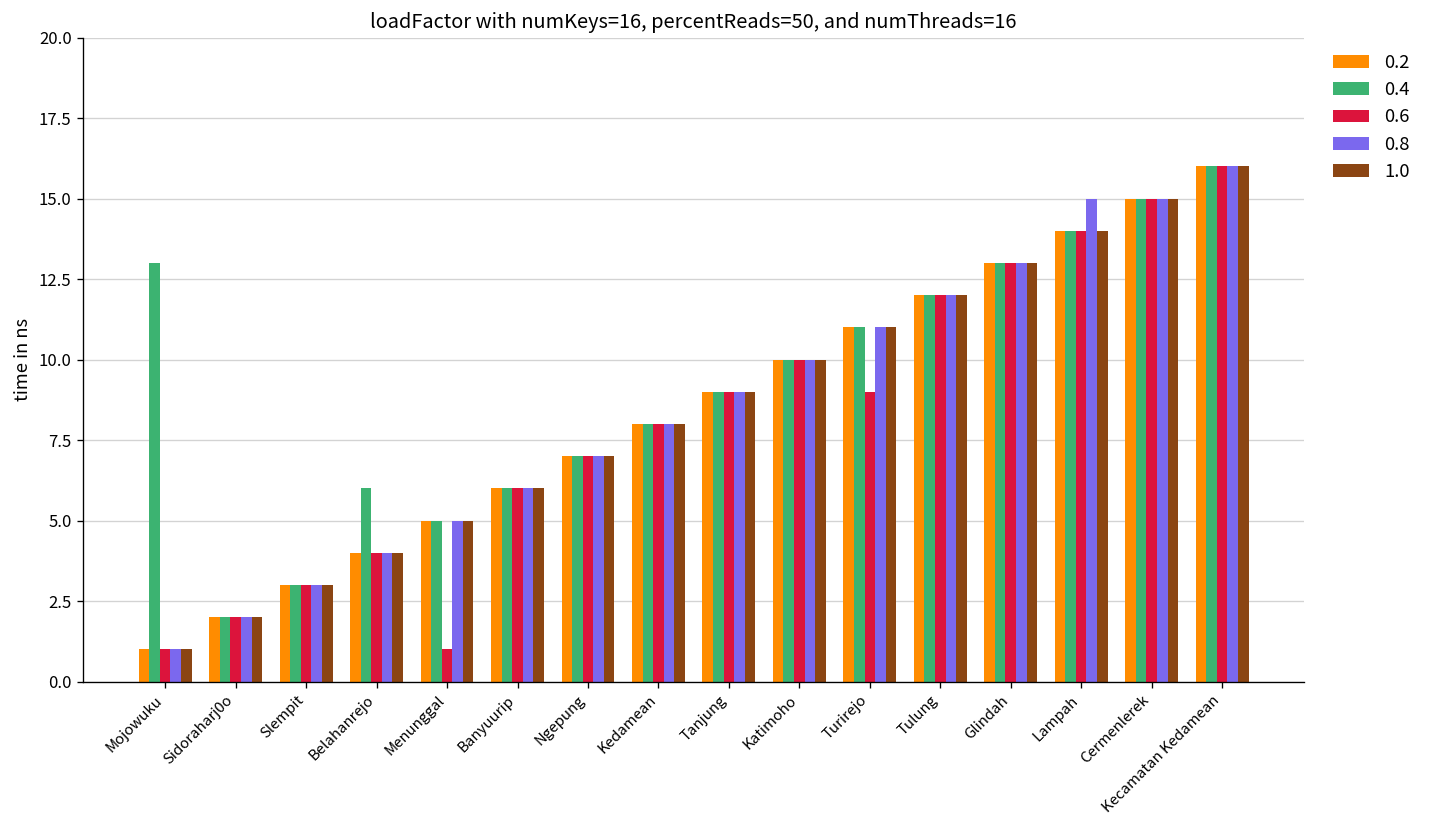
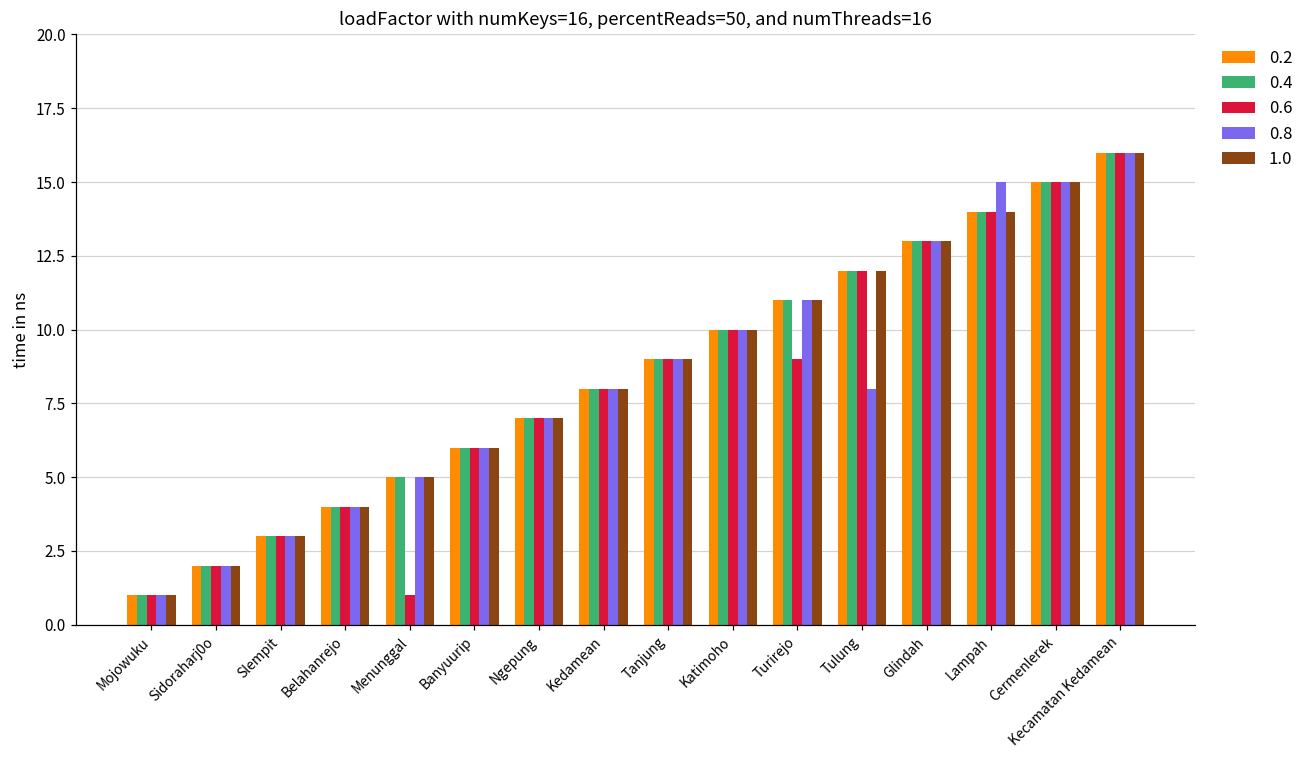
  {
    "0.2": {
      "Mojowuku": 1,
      "Sidoraharj0o": 2,
      "Slempit": 3,
      "Belahanrejo": 4,
      "Menunggal": 5,
      "Banyuurip": 6,
      "Ngepung": 7,
      "Kedamean": 8,
      "Tanjung": 9,
      "Katimoho": 10,
      "Turirejo": 11,
      "Tulung": 12,
      "Glindah": 13,
      "Lampah": 14,
      "Cermenlerek": 15,
      "Kecamatan Kedamean": 16
    },
    "0.4": {
-     "Mojowuku": 13,
+     "Mojowuku": 1,
      "Sidoraharj0o": 2,
      "Slempit": 3,
-     "Belahanrejo": 6,
+     "Belahanrejo": 4,
      "Menunggal": 5,
      "Banyuurip": 6,
      "Ngepung": 7,
      "Kedamean": 8,
      "Tanjung": 9,
      "Katimoho": 10,
      "Turirejo": 11,
      "Tulung": 12,
      "Glindah": 13,
      "Lampah": 14,
      "Cermenlerek": 15,
      "Kecamatan Kedamean": 16
    },
    "0.6": {
      "Mojowuku": 1,
      "Sidoraharj0o": 2,
      "Slempit": 3,
      "Belahanrejo": 4,
      "Menunggal": 1,
      "Banyuurip": 6,
      "Ngepung": 7,
      "Kedamean": 8,
      "Tanjung": 9,
      "Katimoho": 10,
      "Turirejo": 9,
      "Tulung": 12,
      "Glindah": 13,
      "Lampah": 14,
      "Cermenlerek": 15,
      "Kecamatan Kedamean": 16
    },
    "0.8": {
      "Mojowuku": 1,
      "Sidoraharj0o": 2,
      "Slempit": 3,
      "Belahanrejo": 4,
      "Menunggal": 5,
      "Banyuurip": 6,
      "Ngepung": 7,
      "Kedamean": 8,
      "Tanjung": 9,
      "Katimoho": 10,
      "Turirejo": 11,
-     "Tulung": 12,
+     "Tulung": 8,
      "Glindah": 13,
      "Lampah": 15,
      "Cermenlerek": 15,
      "Kecamatan Kedamean": 16
    },
    "1.0": {
      "Mojowuku": 1,
      "Sidoraharj0o": 2,
      "Slempit": 3,
      "Belahanrejo": 4,
      "Menunggal": 5,
      "Banyuurip": 6,
      "Ngepung": 7,
      "Kedamean": 8,
      "Tanjung": 9,
      "Katimoho": 10,
      "Turirejo": 11,
      "Tulung": 12,
      "Glindah": 13,
      "Lampah": 14,
      "Cermenlerek": 15,
      "Kecamatan Kedamean": 16
    }
  }
